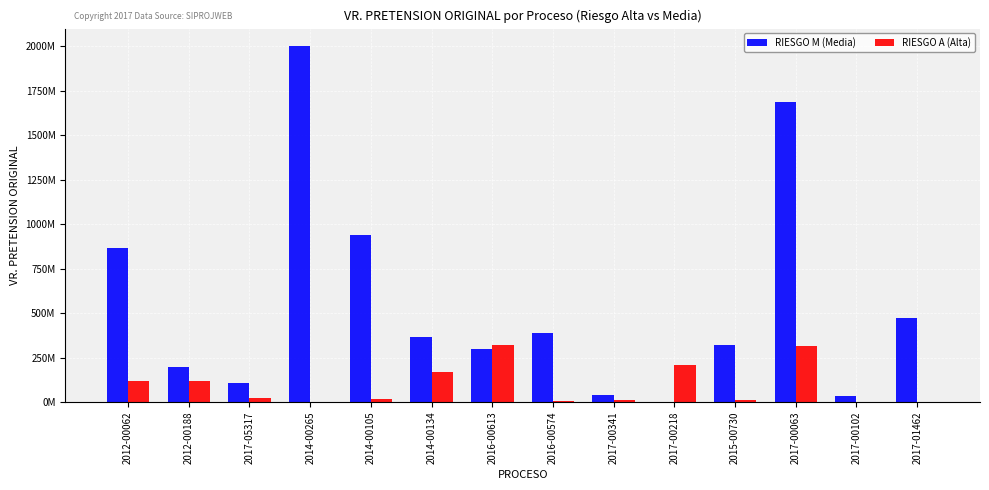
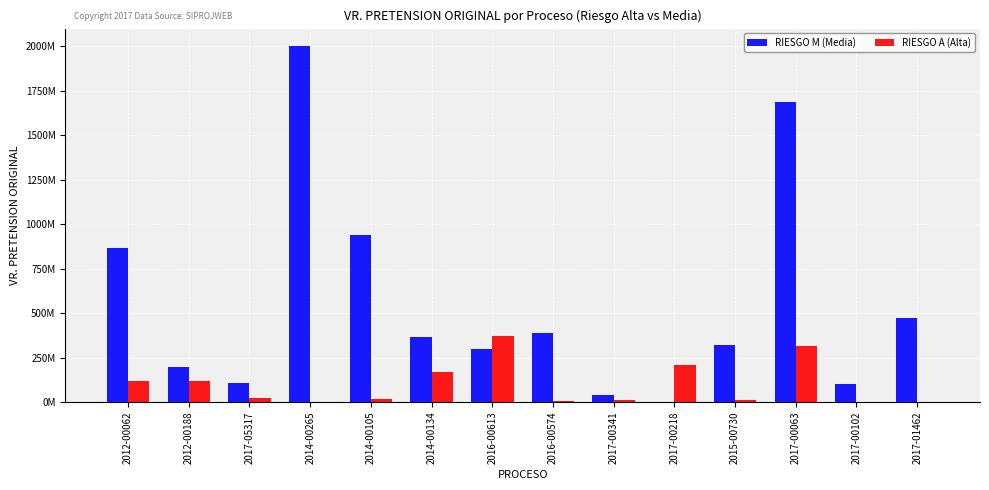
  {
    "RIESGO M (Media)": {
      "2012-00062": 860000000,
      "2012-00188": 200000000,
      "2017-05317": 110000000,
      "2014-00265": 2000000000,
      "2014-00105": 940000000,
      "2014-00134": 360000000,
      "2016-00613": 300000000,
      "2016-00574": 390000000,
      "2017-00341": 40000000,
      "2017-00218": 0,
      "2015-00730": 320000000,
      "2017-00063": 1690000000,
-     "2017-00102": 40000000,
+     "2017-00102": 100000000,
      "2017-01462": 470000000
    },
    "RIESGO A (Alta)": {
      "2012-00062": 120000000,
      "2012-00188": 120000000,
      "2017-05317": 20000000,
      "2014-00265": 0,
      "2014-00105": 20000000,
      "2014-00134": 170000000,
-     "2016-00613": 320000000,
+     "2016-00613": 370000000,
      "2017-00218": 210000000,
      "2017-00063": 320000000,
      "2017-00102": 0,
      "2017-01462": 0
    }
  }
